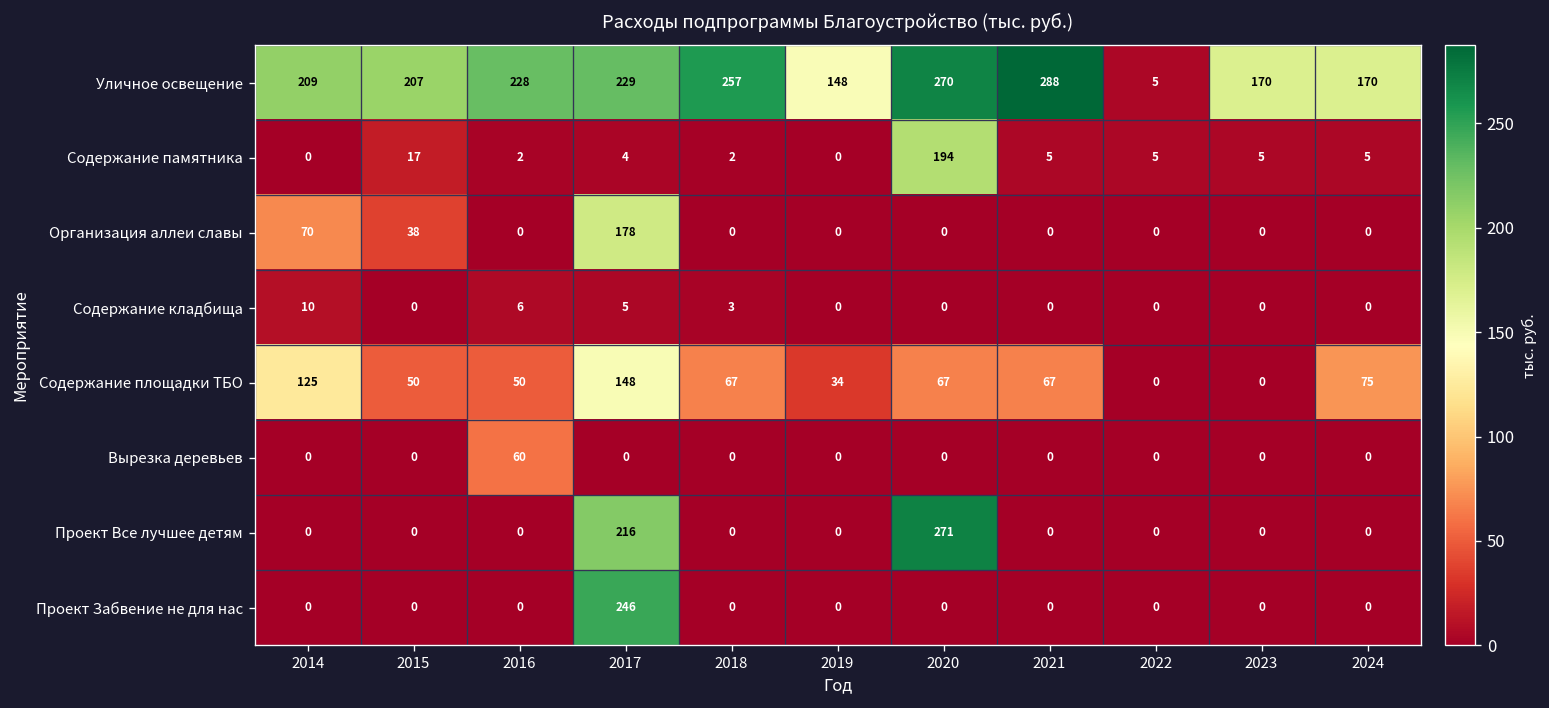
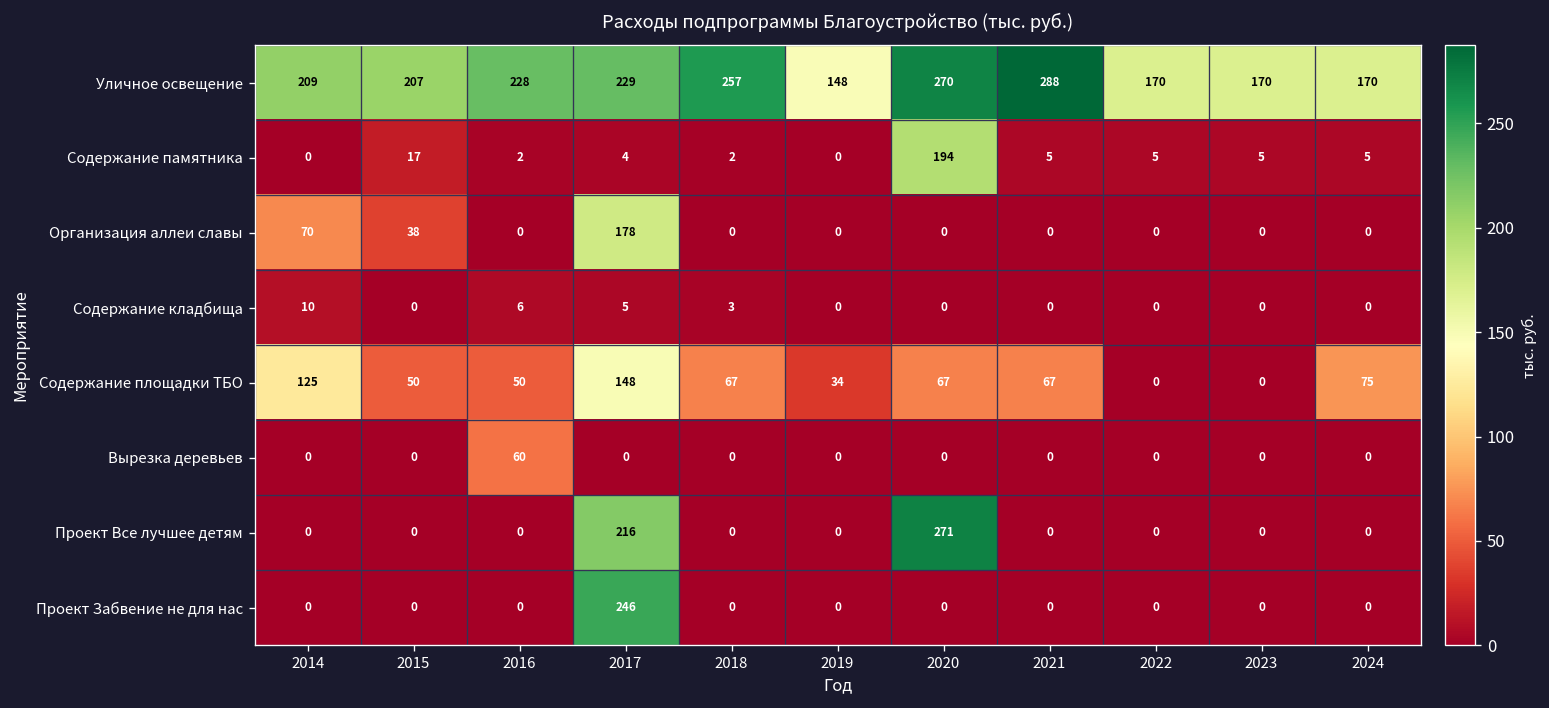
  {
    "Уличное освещение": {
      "2014": 209,
      "2015": 207,
      "2016": 228,
      "2017": 229,
      "2018": 257,
      "2019": 148,
      "2020": 270,
      "2021": 288,
-     "2022": 5,
+     "2022": 170,
      "2023": 170,
      "2024": 170
    },
    "Содержание памятника": {
      "2014": 0,
      "2015": 17,
      "2016": 2,
      "2017": 4,
      "2018": 2,
      "2019": 0,
      "2020": 194,
      "2021": 5,
      "2022": 5,
      "2023": 5,
      "2024": 5
    },
    "Организация аллеи славы": {
      "2014": 70,
      "2015": 38,
      "2016": 0,
      "2017": 178,
      "2018": 0,
      "2019": 0,
      "2020": 0,
      "2021": 0,
      "2022": 0,
      "2023": 0,
      "2024": 0
    },
    "Содержание кладбища": {
      "2014": 10,
      "2015": 0,
      "2016": 6,
      "2017": 5,
      "2018": 3,
      "2019": 0,
      "2020": 0,
      "2021": 0,
      "2022": 0,
      "2023": 0,
      "2024": 0
    },
    "Содержание площадки ТБО": {
      "2014": 125,
      "2015": 50,
      "2016": 50,
      "2017": 148,
      "2018": 67,
      "2019": 34,
      "2020": 67,
      "2021": 67,
      "2022": 0,
      "2023": 0,
      "2024": 75
    },
    "Вырезка деревьев": {
      "2014": 0,
      "2015": 0,
      "2016": 60,
      "2017": 0,
      "2018": 0,
      "2019": 0,
      "2020": 0,
      "2021": 0,
      "2022": 0,
      "2023": 0,
      "2024": 0
    },
    "Проект Все лучшее детям": {
      "2014": 0,
      "2015": 0,
      "2016": 0,
      "2017": 216,
      "2018": 0,
      "2019": 0,
      "2020": 271,
      "2021": 0,
      "2022": 0,
      "2023": 0,
      "2024": 0
    },
    "Проект Забвение не для нас": {
      "2014": 0,
      "2015": 0,
      "2016": 0,
      "2017": 246,
      "2018": 0,
      "2019": 0,
      "2020": 0,
      "2021": 0,
      "2022": 0,
      "2023": 0,
      "2024": 0
    }
  }
